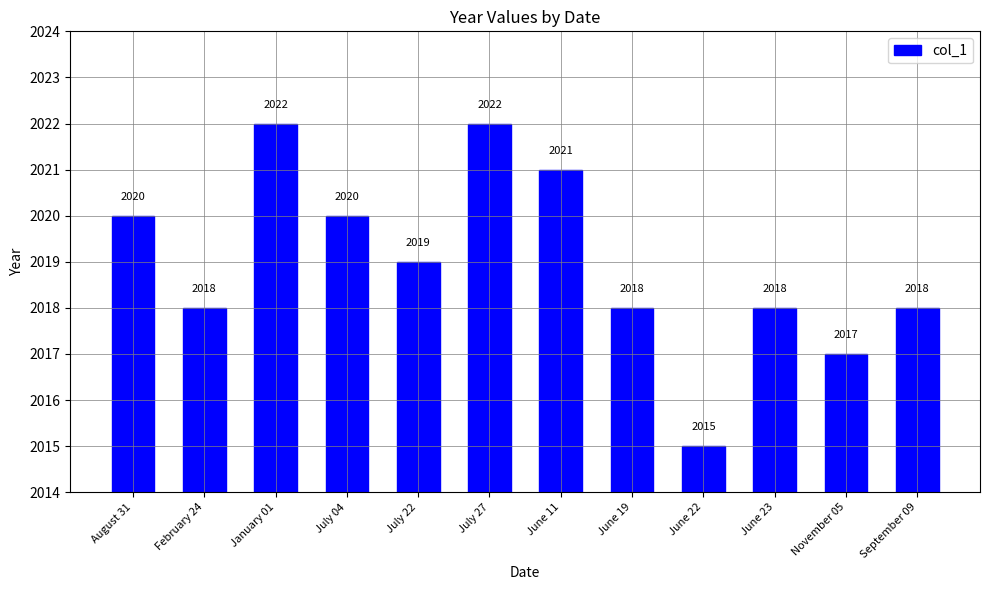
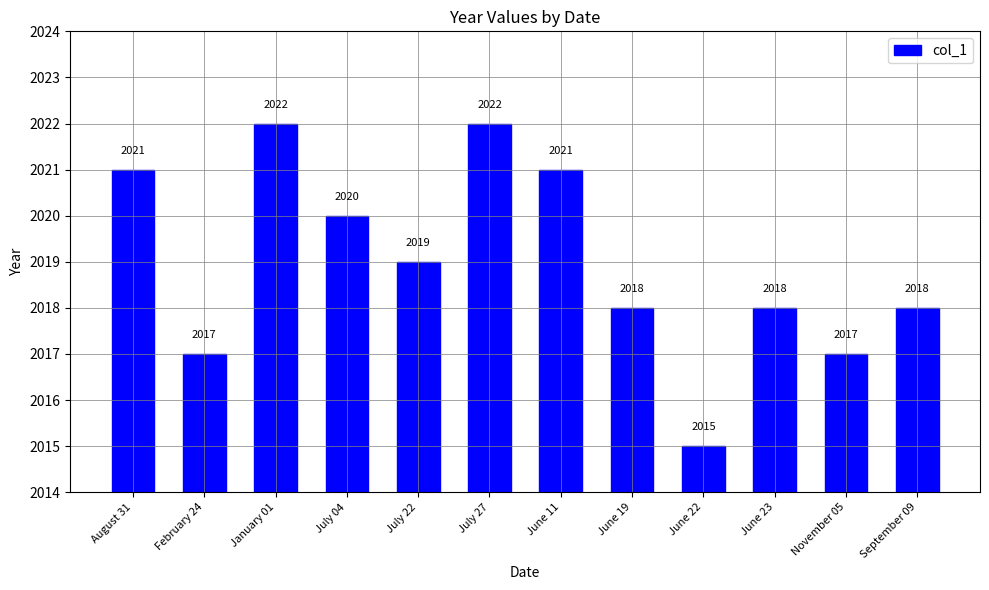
  {
-   "August 31": 2020,
-   "February 24": 2018,
+   "August 31": 2021,
+   "February 24": 2017,
    "January 01": 2022,
    "July 04": 2020,
    "July 22": 2019,
    "July 27": 2022,
    "June 11": 2021,
    "June 19": 2018,
    "June 22": 2015,
    "June 23": 2018,
    "November 05": 2017,
    "September 09": 2018
  }
